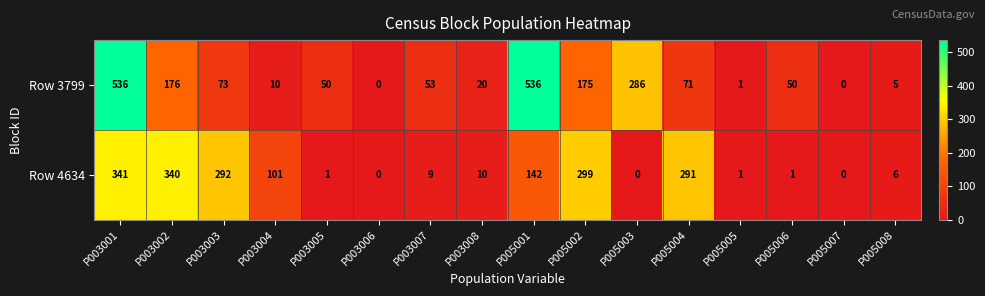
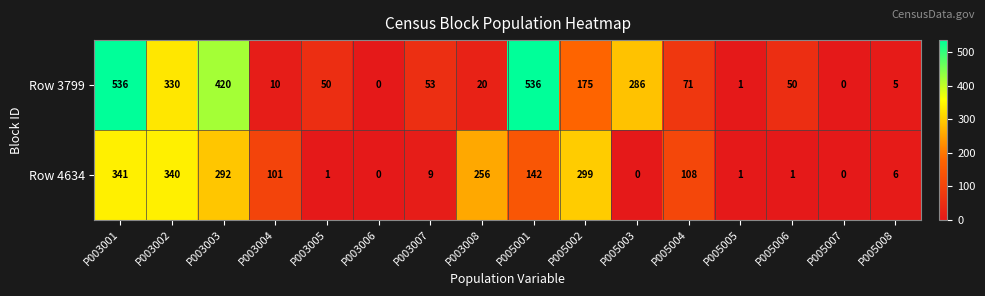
  {
    "Row 3799": {
      "P003001": 536,
-     "P003002": 176,
-     "P003003": 73,
+     "P003002": 330,
+     "P003003": 420,
      "P003004": 10,
      "P003005": 50,
      "P003006": 0,
      "P003007": 53,
      "P003008": 20,
      "P005001": 536,
      "P005002": 175,
      "P005003": 286,
      "P005004": 71,
      "P005005": 1,
      "P005006": 50,
      "P005007": 0,
      "P005008": 5
    },
    "Row 4634": {
      "P003001": 341,
      "P003002": 340,
      "P003003": 292,
      "P003004": 101,
      "P003005": 1,
      "P003006": 0,
      "P003007": 9,
-     "P003008": 10,
+     "P003008": 256,
      "P005001": 142,
      "P005002": 299,
      "P005003": 0,
-     "P005004": 291,
+     "P005004": 108,
      "P005005": 1,
      "P005006": 1,
      "P005007": 0,
      "P005008": 6
    }
  }
